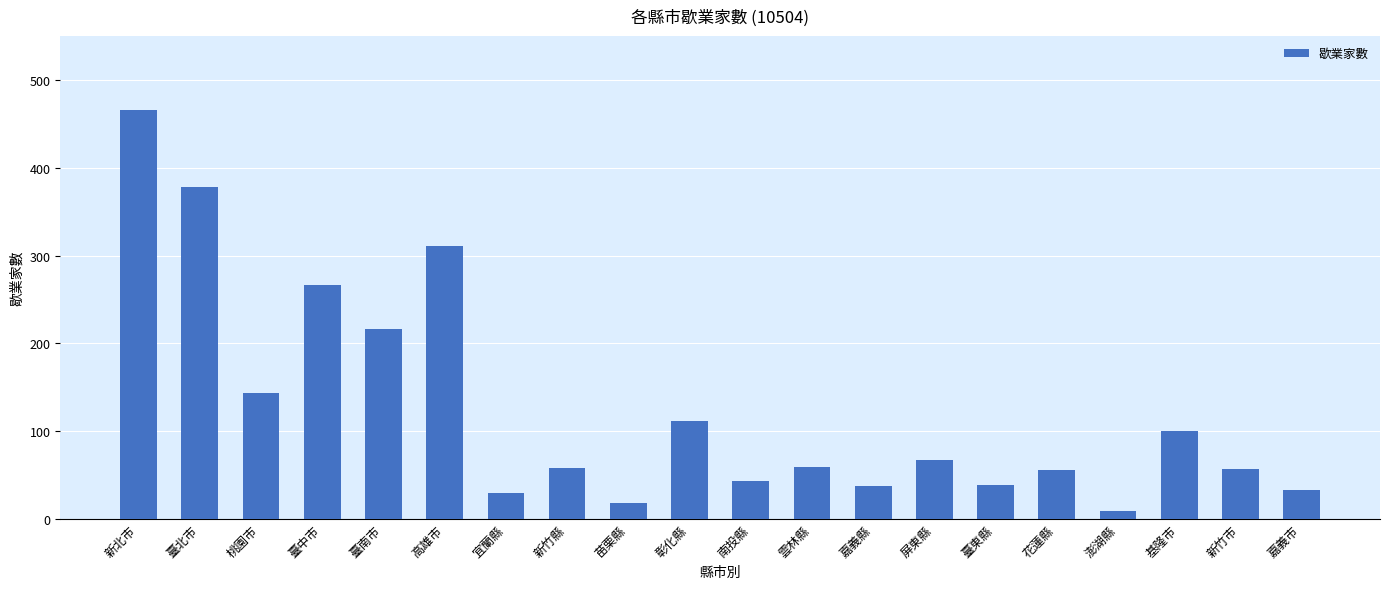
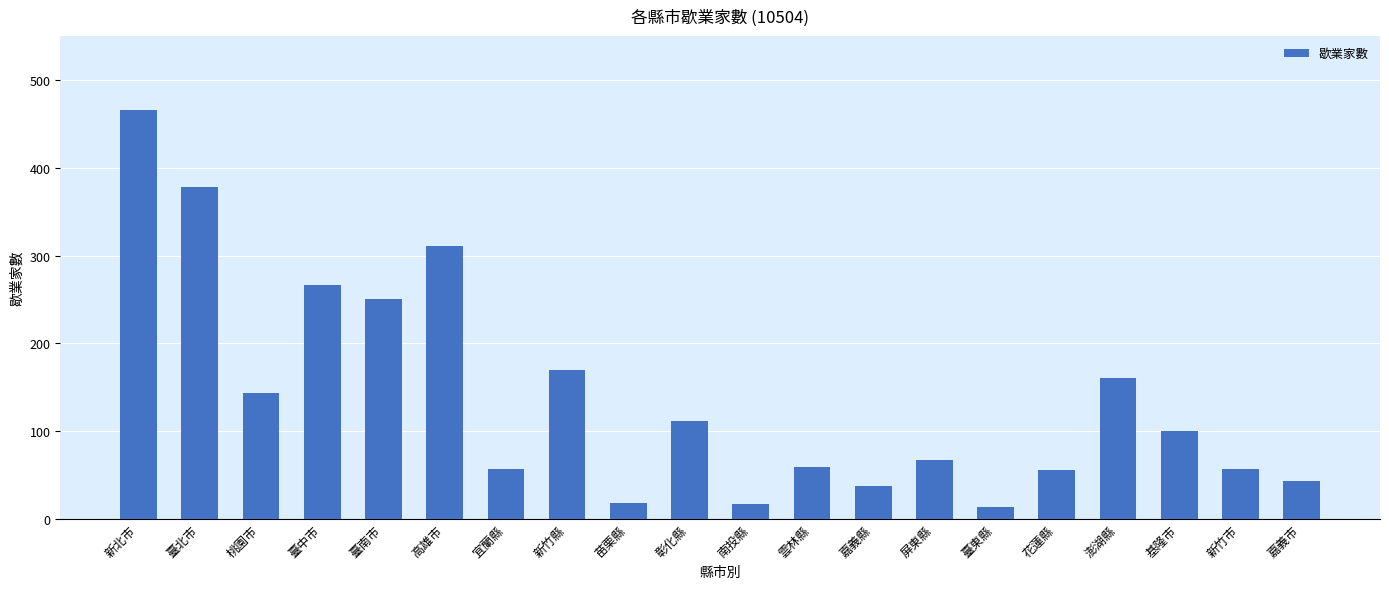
  {
    "新北市": 470,
    "臺北市": 380,
    "桃園市": 140,
    "臺中市": 270,
-   "臺南市": 220,
+   "臺南市": 250,
    "高雄市": 310,
-   "宜蘭縣": 30,
-   "新竹縣": 60,
+   "宜蘭縣": 60,
+   "新竹縣": 170,
    "苗栗縣": 20,
    "彰化縣": 110,
-   "南投縣": 40,
+   "南投縣": 20,
    "雲林縣": 60,
    "嘉義縣": 40,
    "屏東縣": 70,
-   "臺東縣": 40,
+   "臺東縣": 10,
    "花蓮縣": 60,
-   "澎湖縣": 10,
+   "澎湖縣": 160,
    "基隆市": 100,
    "新竹市": 60,
-   "嘉義市": 30
+   "嘉義市": 40
  }
